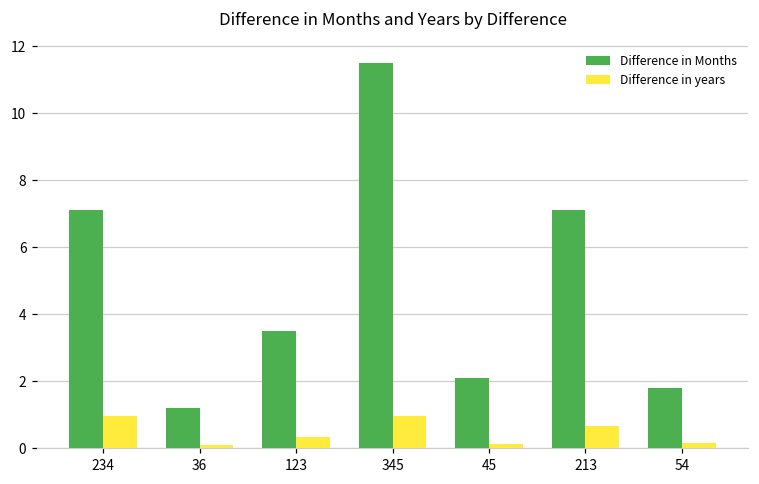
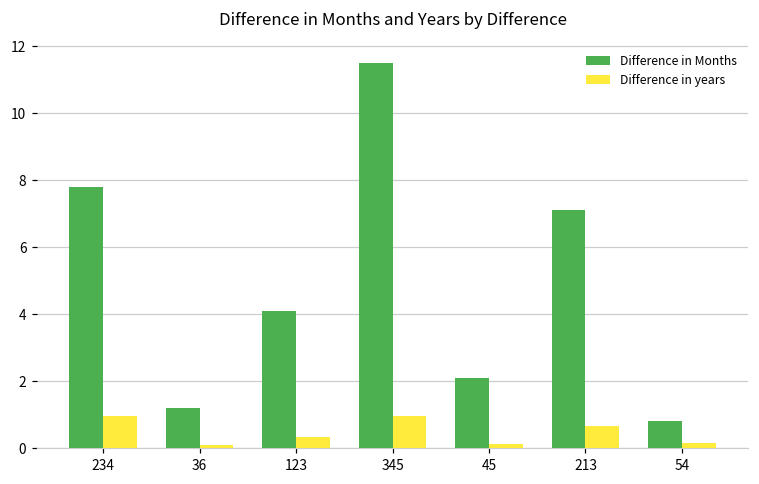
  {
    "Difference in Months": {
-     "234": 7.1,
+     "234": 7.8,
      "36": 1.2,
-     "123": 3.5,
+     "123": 4.1,
      "345": 11.5,
      "45": 2.1,
      "213": 7.1,
-     "54": 1.8
+     "54": 0.8
    },
    "Difference in years": {
      "234": 1.0,
      "36": 0.1,
      "123": 0.3,
      "345": 1.0,
      "45": 0.1,
      "213": 0.7,
      "54": 0.2
    }
  }
